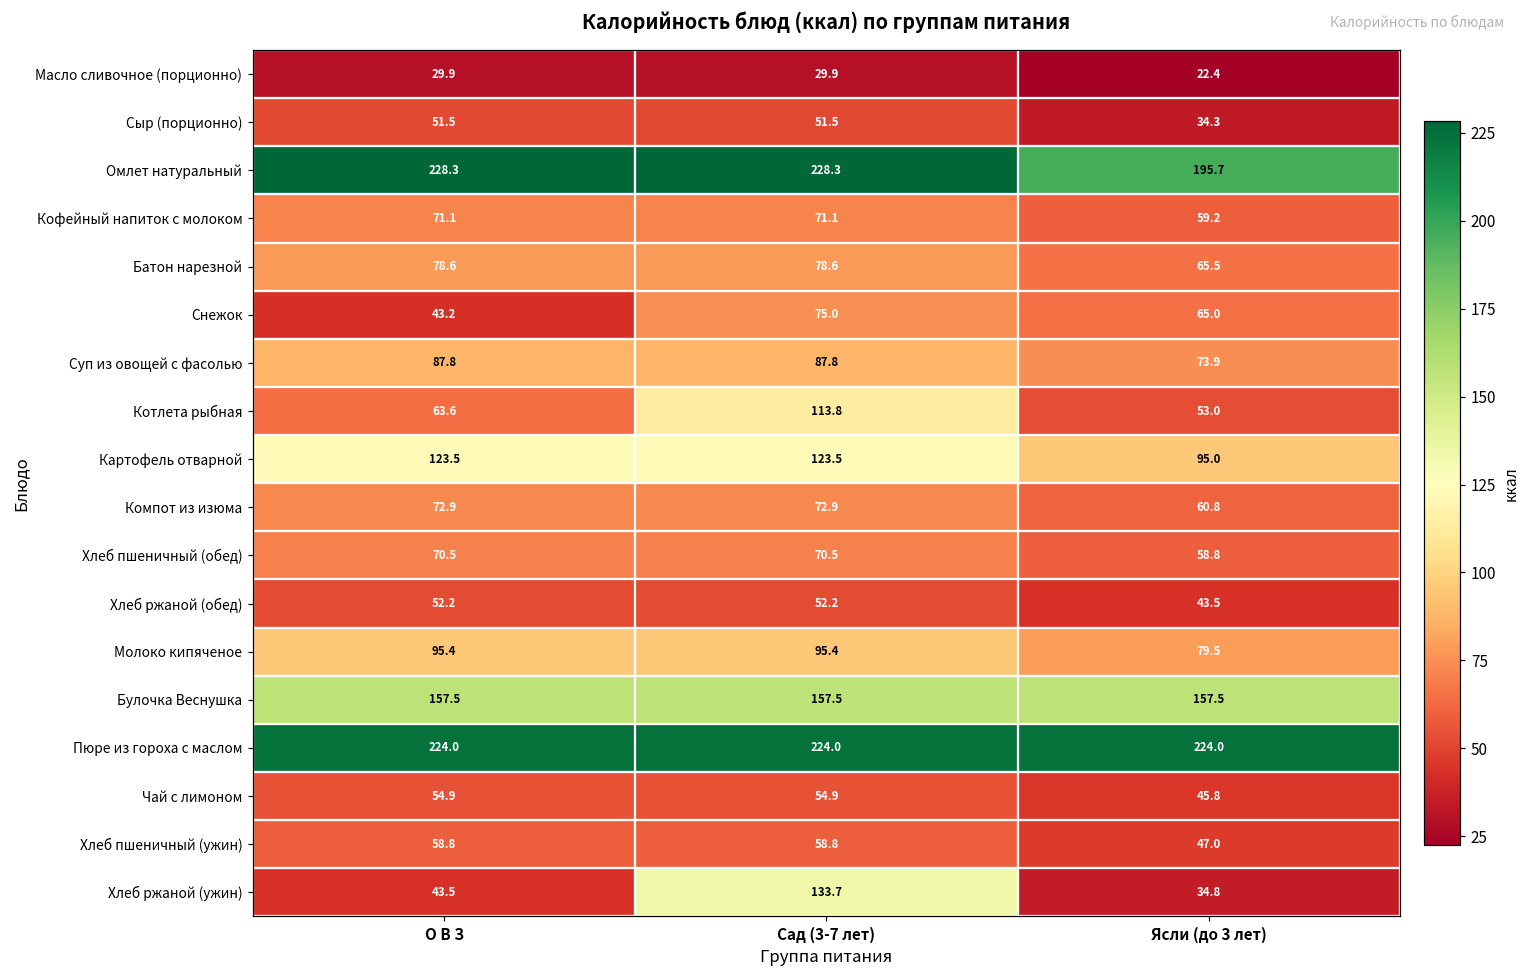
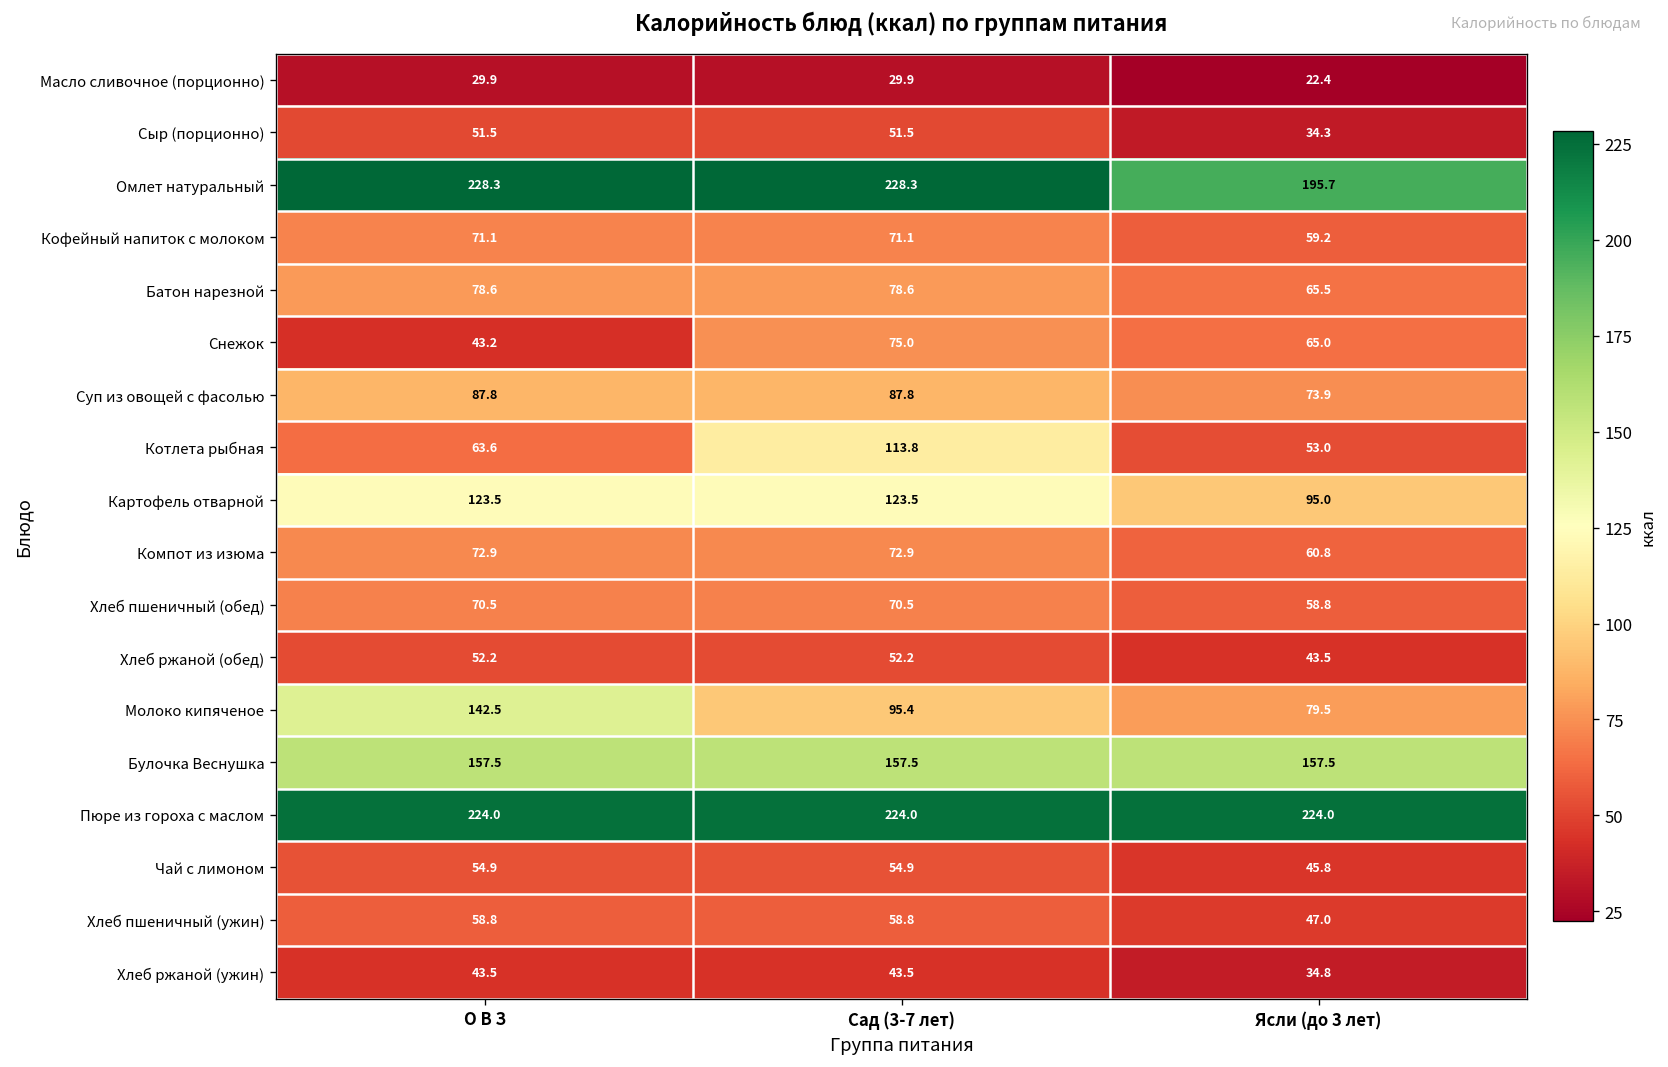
  {
    "Масло сливочное (порционно)": {
      "О В З": 29.9,
      "Сад (3-7 лет)": 29.9,
      "Ясли (до 3 лет)": 22.4
    },
    "Сыр (порционно)": {
      "О В З": 51.5,
      "Сад (3-7 лет)": 51.5,
      "Ясли (до 3 лет)": 34.3
    },
    "Омлет натуральный": {
      "О В З": 228.3,
      "Сад (3-7 лет)": 228.3,
      "Ясли (до 3 лет)": 195.7
    },
    "Кофейный напиток с молоком": {
      "О В З": 71.1,
      "Сад (3-7 лет)": 71.1,
      "Ясли (до 3 лет)": 59.2
    },
    "Батон нарезной": {
      "О В З": 78.6,
      "Сад (3-7 лет)": 78.6,
      "Ясли (до 3 лет)": 65.5
    },
    "Снежок": {
      "О В З": 43.2,
      "Сад (3-7 лет)": 75.0,
      "Ясли (до 3 лет)": 65.0
    },
    "Суп из овощей с фасолью": {
      "О В З": 87.8,
      "Сад (3-7 лет)": 87.8,
      "Ясли (до 3 лет)": 73.9
    },
    "Котлета рыбная": {
      "О В З": 63.6,
      "Сад (3-7 лет)": 113.8,
      "Ясли (до 3 лет)": 53.0
    },
    "Картофель отварной": {
      "О В З": 123.5,
      "Сад (3-7 лет)": 123.5,
      "Ясли (до 3 лет)": 95.0
    },
    "Компот из изюма": {
      "О В З": 72.9,
      "Сад (3-7 лет)": 72.9,
      "Ясли (до 3 лет)": 60.8
    },
    "Хлеб пшеничный (обед)": {
      "О В З": 70.5,
      "Сад (3-7 лет)": 70.5,
      "Ясли (до 3 лет)": 58.8
    },
    "Хлеб ржаной (обед)": {
      "О В З": 52.2,
      "Сад (3-7 лет)": 52.2,
      "Ясли (до 3 лет)": 43.5
    },
    "Молоко кипяченое": {
-     "О В З": 95.4,
+     "О В З": 142.5,
      "Сад (3-7 лет)": 95.4,
      "Ясли (до 3 лет)": 79.5
    },
    "Булочка Веснушка": {
      "О В З": 157.5,
      "Сад (3-7 лет)": 157.5,
      "Ясли (до 3 лет)": 157.5
    },
    "Пюре из гороха с маслом": {
      "О В З": 224.0,
      "Сад (3-7 лет)": 224.0,
      "Ясли (до 3 лет)": 224.0
    },
    "Чай с лимоном": {
      "О В З": 54.9,
      "Сад (3-7 лет)": 54.9,
      "Ясли (до 3 лет)": 45.8
    },
    "Хлеб пшеничный (ужин)": {
      "О В З": 58.8,
      "Сад (3-7 лет)": 58.8,
      "Ясли (до 3 лет)": 47.0
    },
    "Хлеб ржаной (ужин)": {
      "О В З": 43.5,
-     "Сад (3-7 лет)": 133.7,
+     "Сад (3-7 лет)": 43.5,
      "Ясли (до 3 лет)": 34.8
    }
  }
